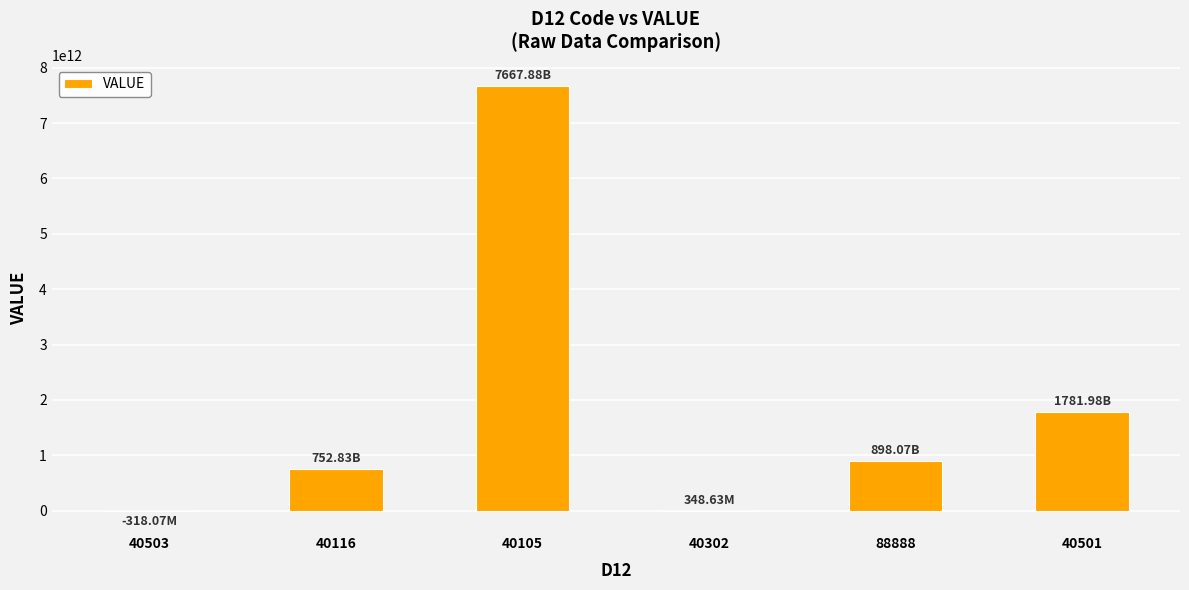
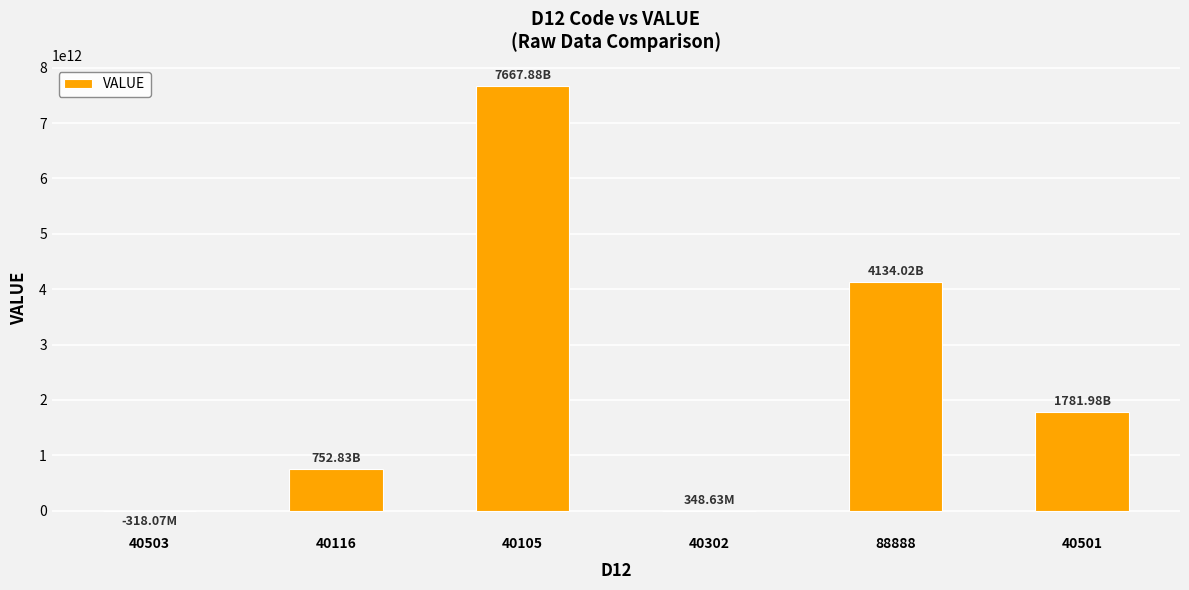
  {
    "40503": "-318.07M",
    "40116": "752.83B",
    "40105": "7667.88B",
    "40302": "348.63M",
-   "88888": "898.07B",
+   "88888": "4134.02B",
    "40501": "1781.98B"
  }
